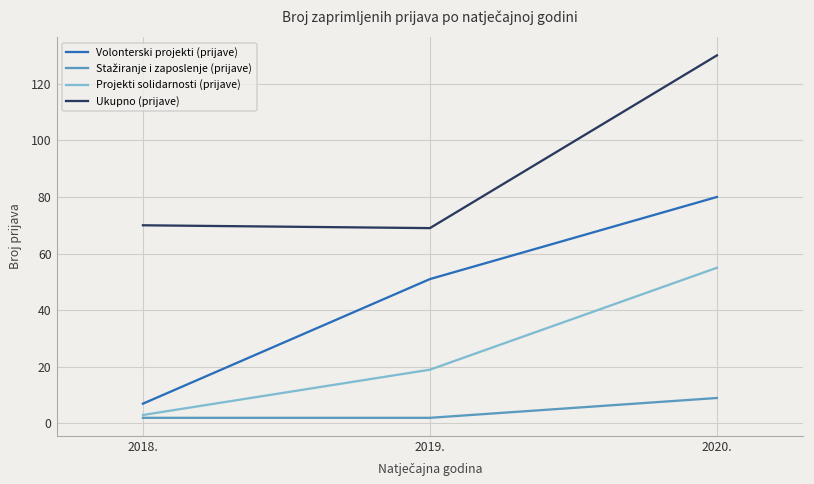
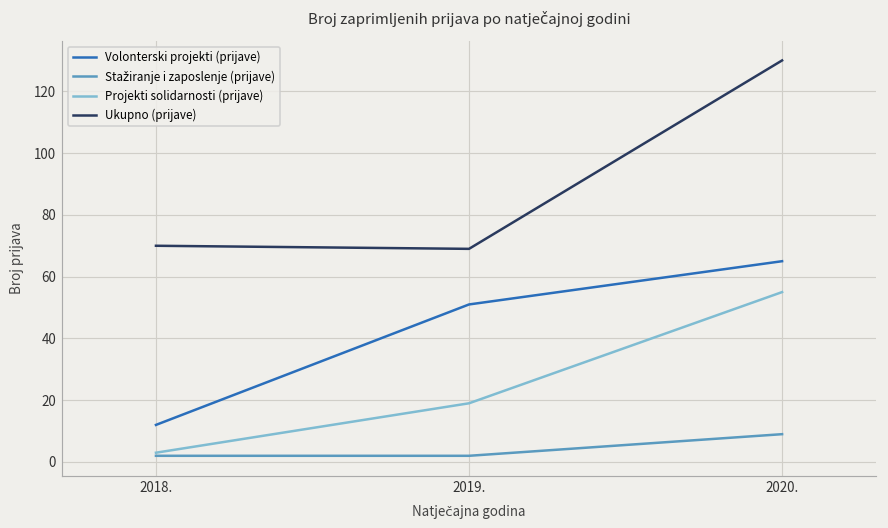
  {
    "Volonterski projekti (prijave)": {
-     "2018.": 7,
+     "2018.": 12,
      "2019.": 51,
-     "2020.": 80
+     "2020.": 65
    },
    "Ukupno (prijave)": {
      "2018.": 70,
      "2019.": 69,
      "2020.": 130
    }
  }
